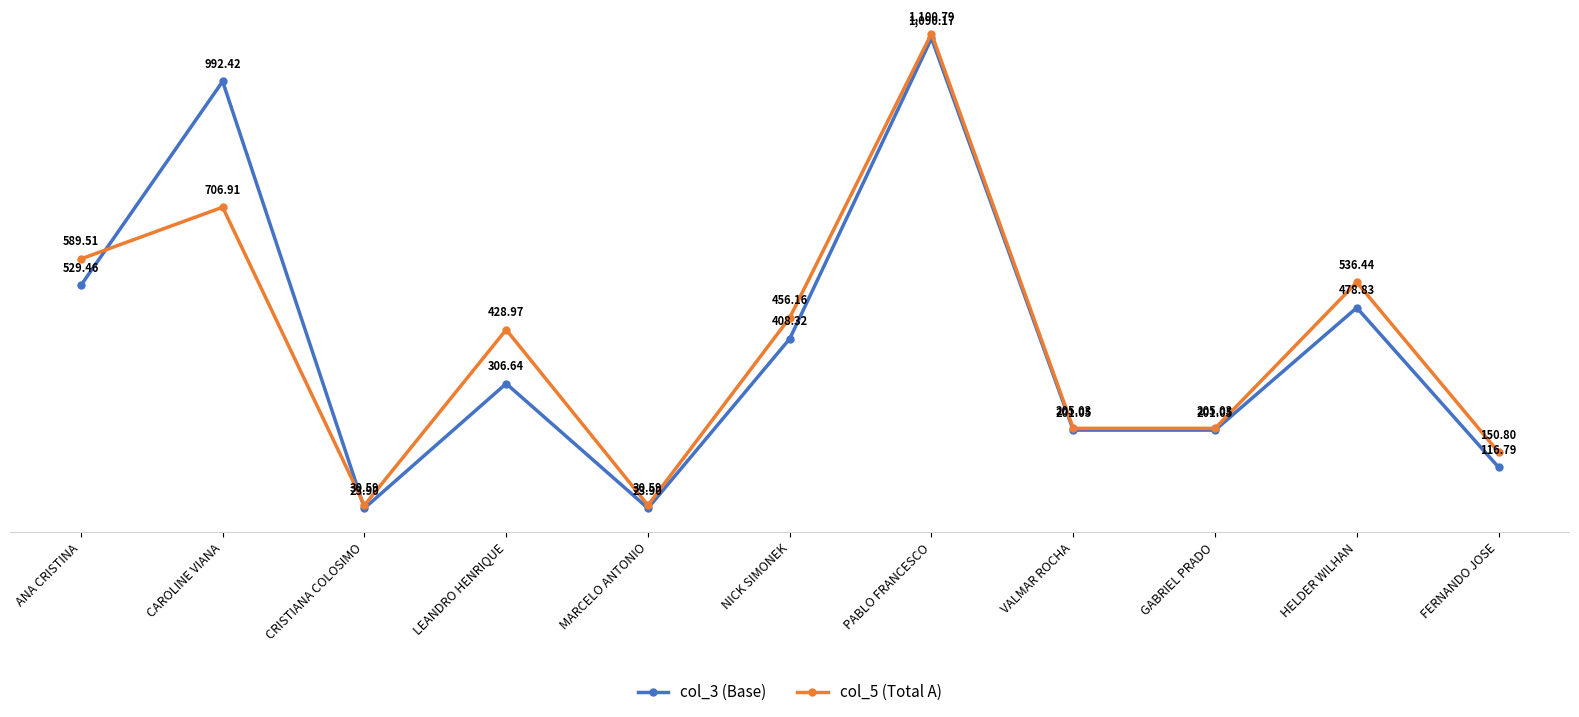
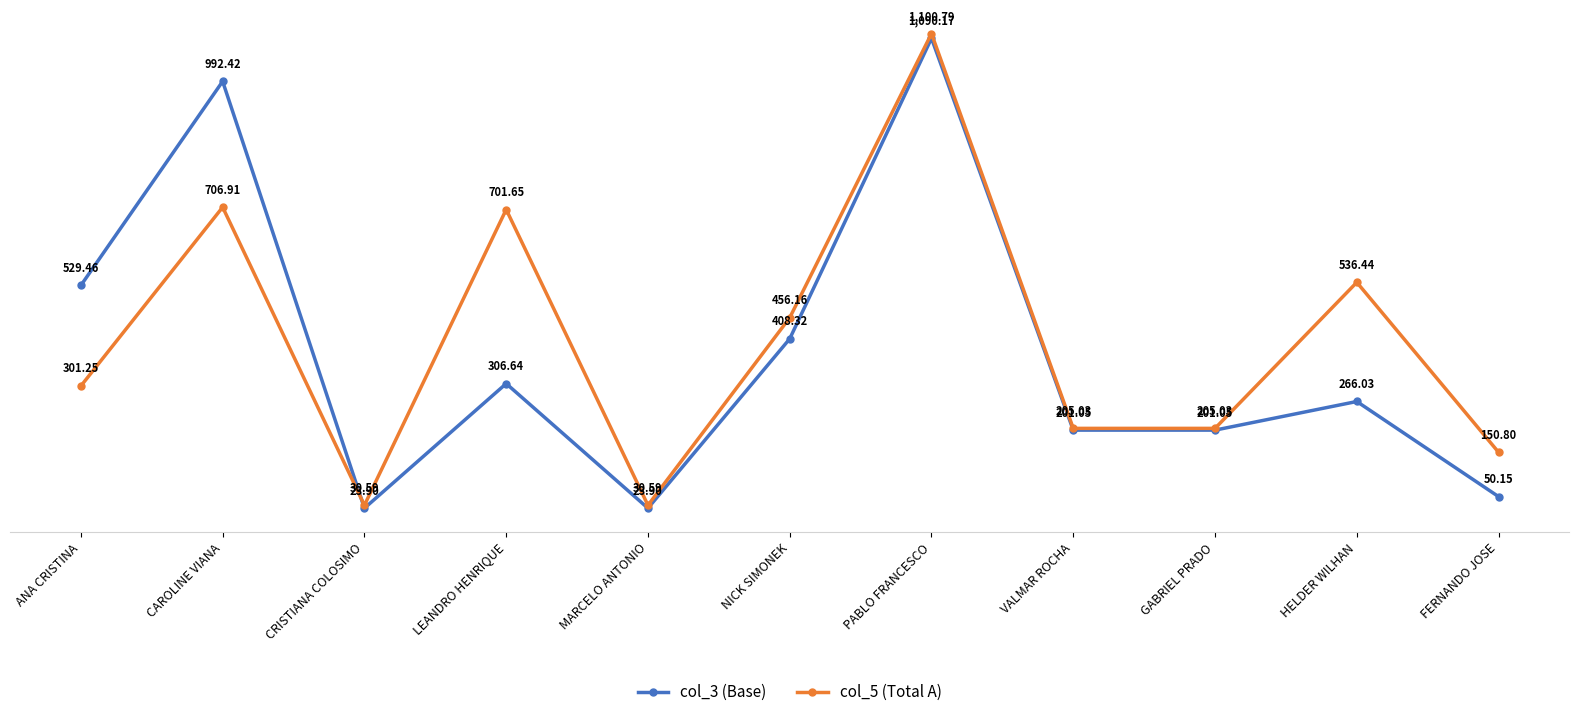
  {
    "col_3 (Base)": {
      "ANA CRISTINA": 529.46,
      "CAROLINE VIANA": 992.42,
      "LEANDRO HENRIQUE": 306.64,
-     "HELDER WILHAN": 478.83,
-     "FERNANDO JOSE": 116.79
+     "HELDER WILHAN": 266.03,
+     "FERNANDO JOSE": 50.15
    },
    "col_5 (Total A)": {
-     "ANA CRISTINA": 589.51,
+     "ANA CRISTINA": 301.25,
      "CAROLINE VIANA": 706.91,
-     "LEANDRO HENRIQUE": 428.97,
+     "LEANDRO HENRIQUE": 701.65,
      "NICK SIMONEK": 456.16,
      "HELDER WILHAN": 536.44,
      "FERNANDO JOSE": 150.80
    }
  }
